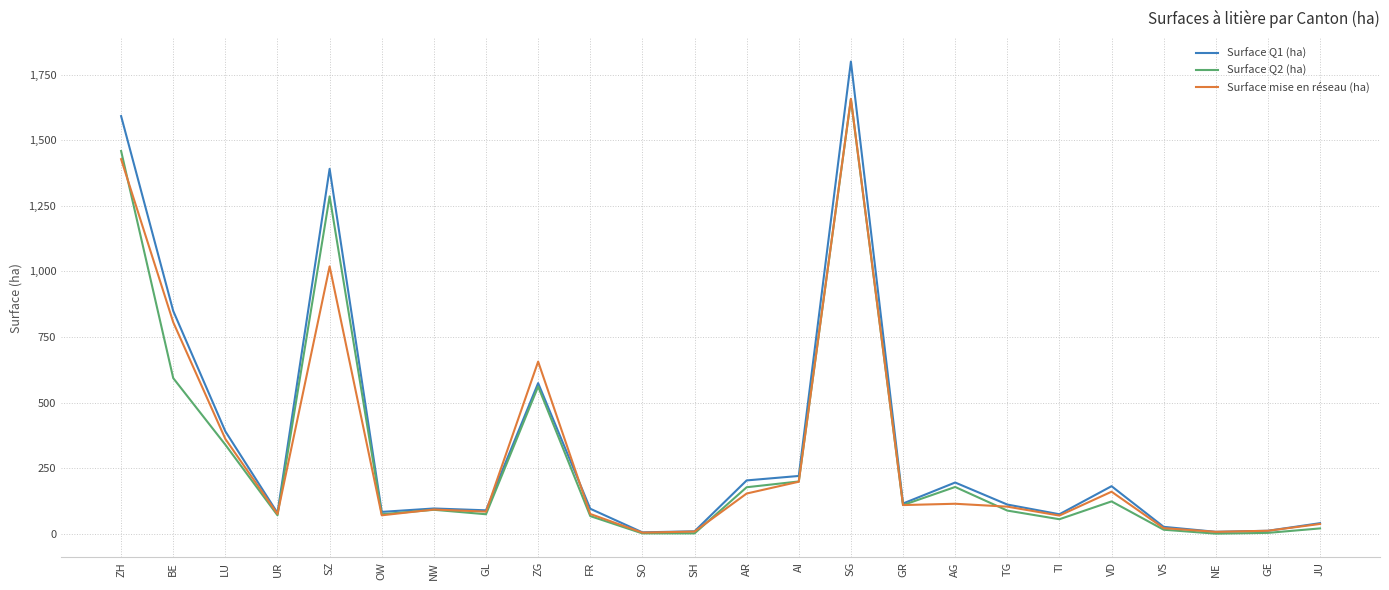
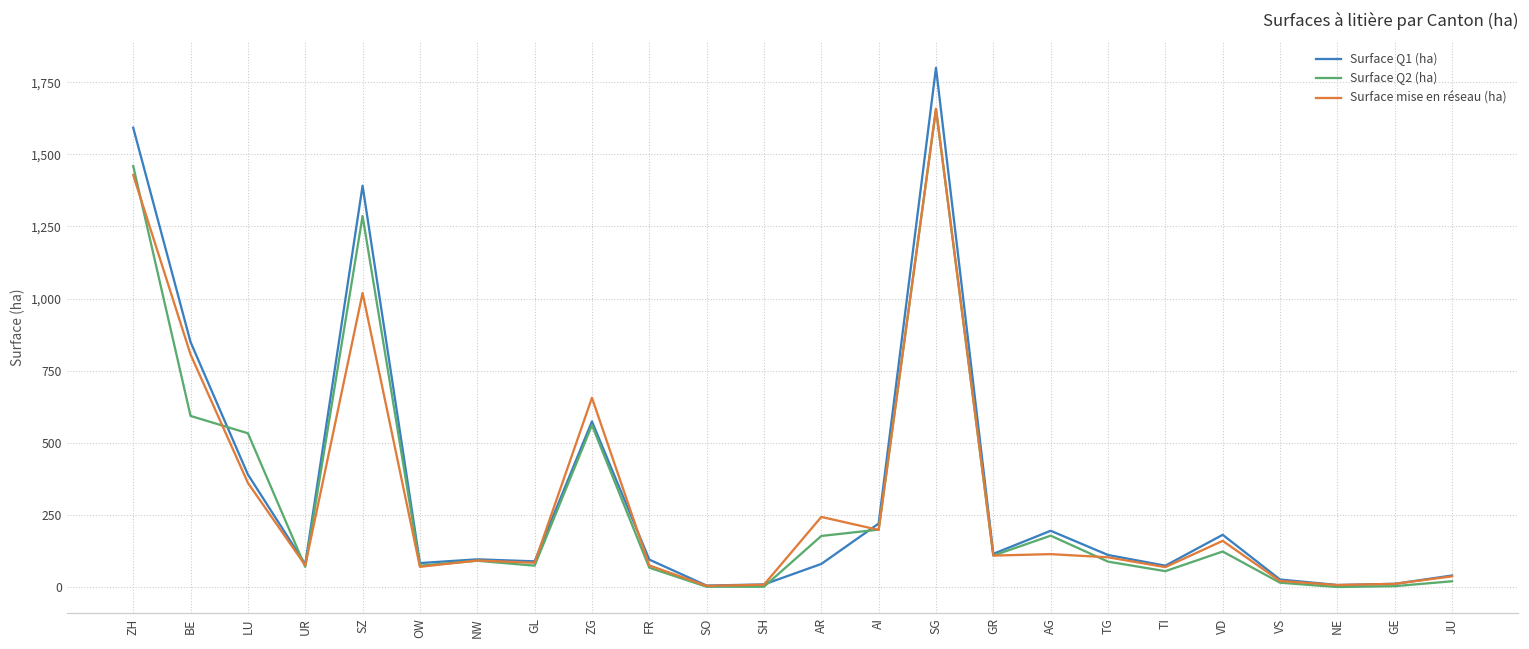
  {
    "Surface Q1 (ha)": {
      "ZH": "1,590",
      "BE": "850",
      "LU": "390",
      "SZ": "1,390",
      "ZG": "570",
      "FR": "100",
-     "AR": "200",
+     "AR": "80",
      "AI": "220",
      "SG": "1,800",
      "AG": "200",
      "VD": "180"
    },
    "Surface Q2 (ha)": {
      "ZH": "1,460",
      "BE": "590",
-     "LU": "340",
+     "LU": "530",
      "SZ": "1,290",
      "GL": "70",
      "ZG": "560",
      "AR": "180",
      "AG": "180",
      "TG": "90",
      "TI": "60",
      "VD": "120",
      "JU": "20"
    },
    "Surface mise en réseau (ha)": {
      "ZH": "1,430",
      "BE": "810",
      "LU": "360",
      "SZ": "1,020",
      "ZG": "660",
-     "AR": "150",
+     "AR": "240",
      "AG": "110",
      "VD": "160"
    }
  }
